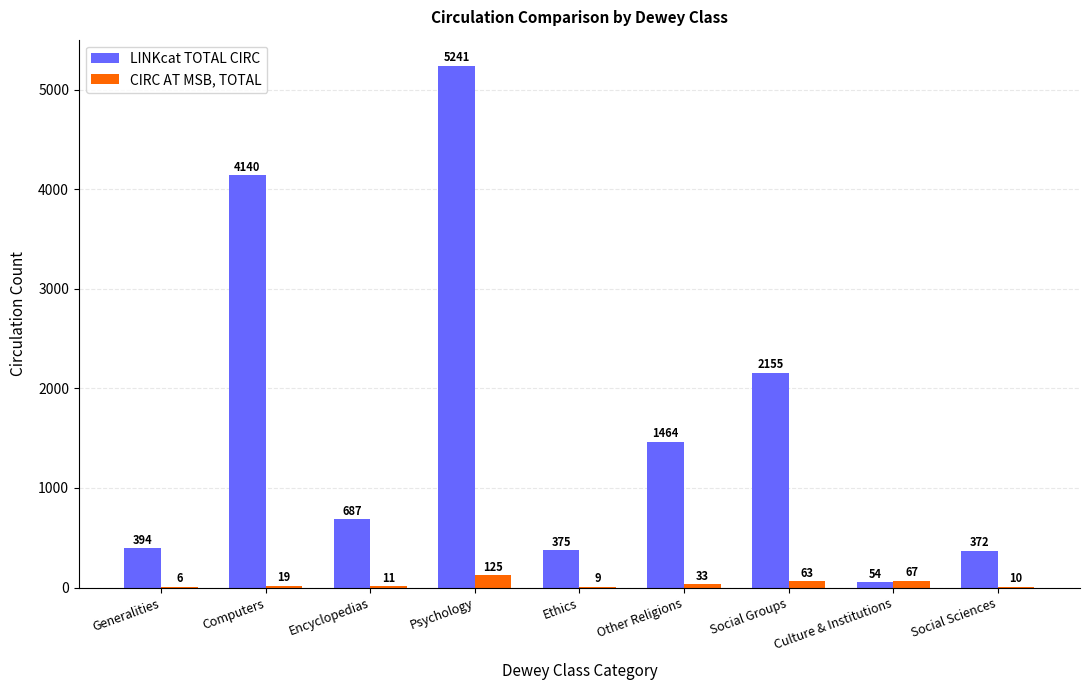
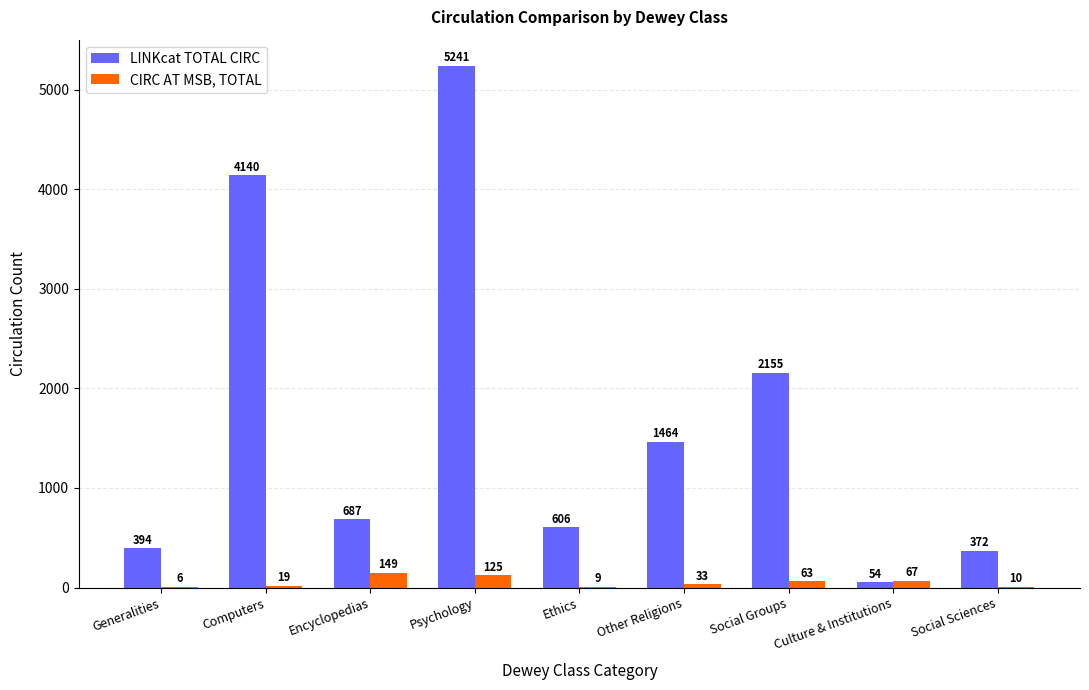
  {
    "LINKcat TOTAL CIRC": {
      "Generalities": 394,
      "Computers": 4140,
      "Encyclopedias": 687,
      "Psychology": 5241,
-     "Ethics": 375,
+     "Ethics": 606,
      "Other Religions": 1464,
      "Social Groups": 2155,
      "Culture & Institutions": 54,
      "Social Sciences": 372
    },
    "CIRC AT MSB, TOTAL": {
      "Generalities": 6,
      "Computers": 19,
-     "Encyclopedias": 11,
+     "Encyclopedias": 149,
      "Psychology": 125,
      "Ethics": 9,
      "Other Religions": 33,
      "Social Groups": 63,
      "Culture & Institutions": 67,
      "Social Sciences": 10
    }
  }
